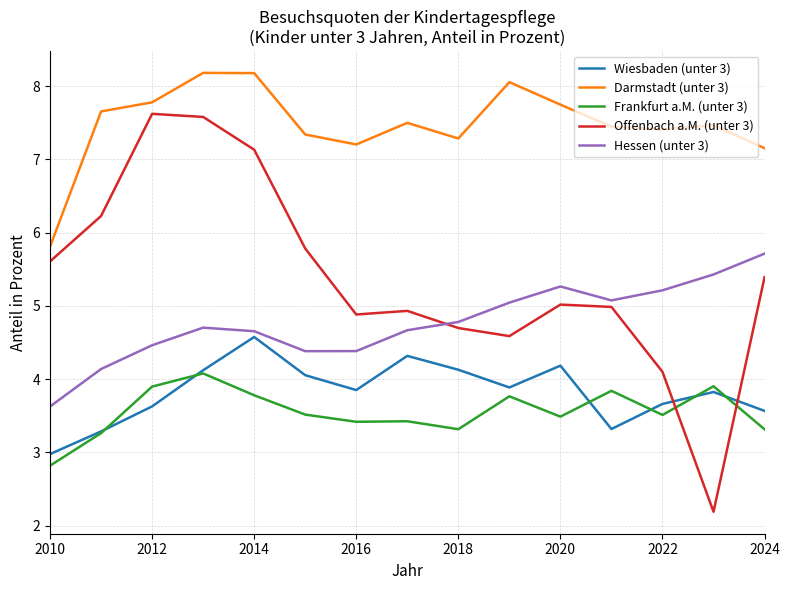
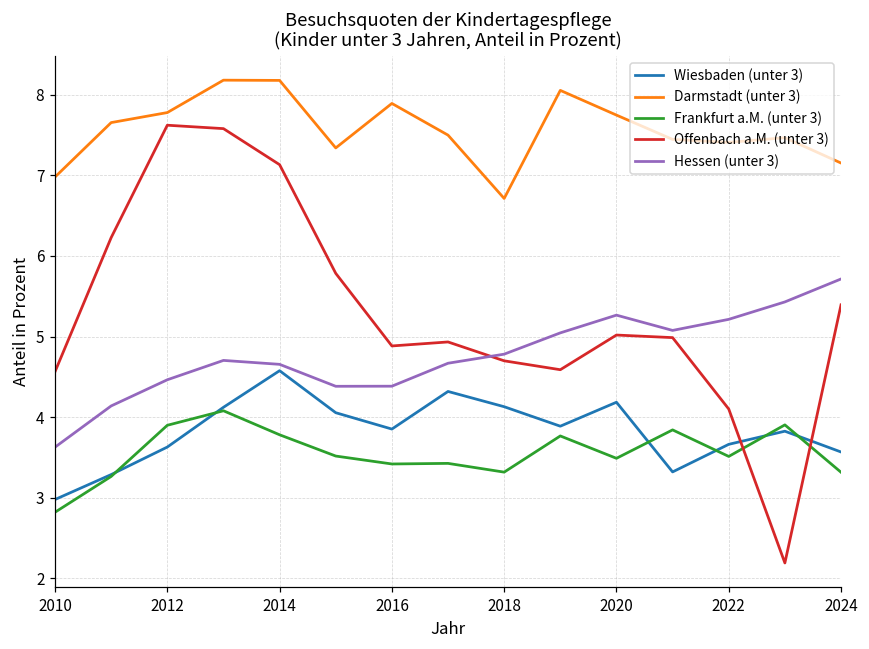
  {
    "Wiesbaden (unter 3)": {
      "2010": 3.0,
      "2012": 3.6,
      "2014": 4.6,
      "2016": 3.9,
      "2018": 4.1,
      "2020": 4.2,
      "2022": 3.7,
      "2024": 3.6
    },
    "Darmstadt (unter 3)": {
-     "2010": 5.8,
+     "2010": 7.0,
      "2012": 7.8,
      "2014": 8.2,
-     "2016": 7.2,
-     "2018": 7.3,
+     "2016": 7.9,
+     "2018": 6.7,
      "2020": 7.7,
      "2024": 7.2
    },
    "Frankfurt a.M. (unter 3)": {
      "2010": 2.8,
      "2012": 3.9,
      "2014": 3.8,
      "2016": 3.4,
      "2018": 3.3,
      "2020": 3.5,
      "2022": 3.5,
      "2024": 3.3
    },
    "Offenbach a.M. (unter 3)": {
-     "2010": 5.6,
+     "2010": 4.6,
      "2012": 7.6,
      "2014": 7.1,
      "2016": 4.9,
      "2018": 4.7,
      "2020": 5.0,
      "2022": 4.1,
      "2024": 5.4
    },
    "Hessen (unter 3)": {
      "2010": 3.6,
      "2012": 4.5,
      "2014": 4.7,
      "2016": 4.4,
      "2018": 4.8,
      "2020": 5.3,
      "2022": 5.2,
      "2024": 5.7
    }
  }
